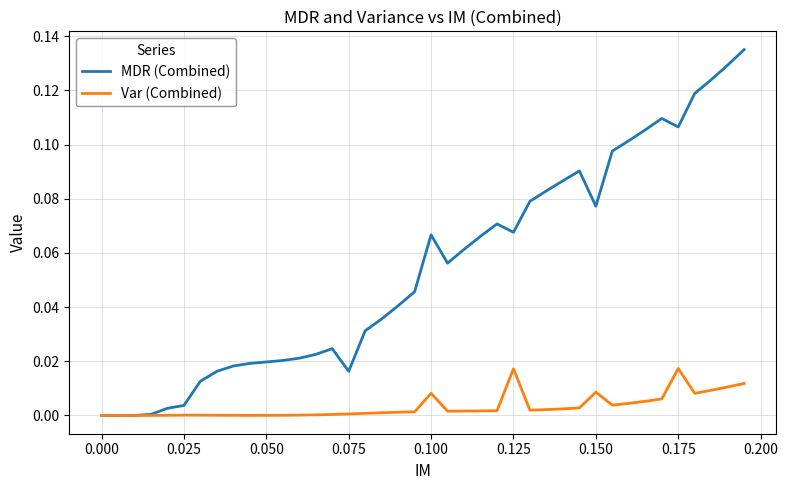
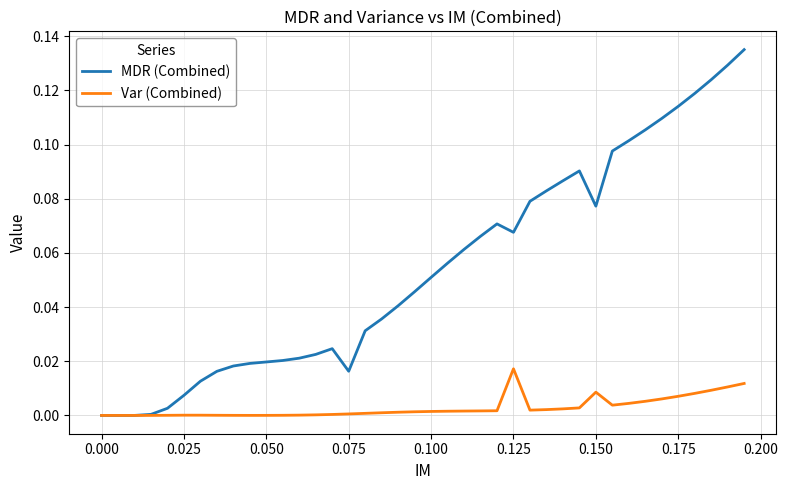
  {
    "MDR (Combined)": {
-     "0.025": 0.004,
+     "0.025": 0.007,
      "0.050": 0.020,
      "0.075": 0.016,
-     "0.100": 0.067,
+     "0.100": 0.051,
      "0.125": 0.068,
      "0.150": 0.077,
-     "0.175": 0.107
+     "0.175": 0.114
    },
    "Var (Combined)": {
      "0.025": 0.000,
      "0.050": 0.000,
      "0.075": 0.001,
-     "0.100": 0.008,
+     "0.100": 0.001,
      "0.125": 0.017,
      "0.150": 0.009,
-     "0.175": 0.017
+     "0.175": 0.007
    }
  }
